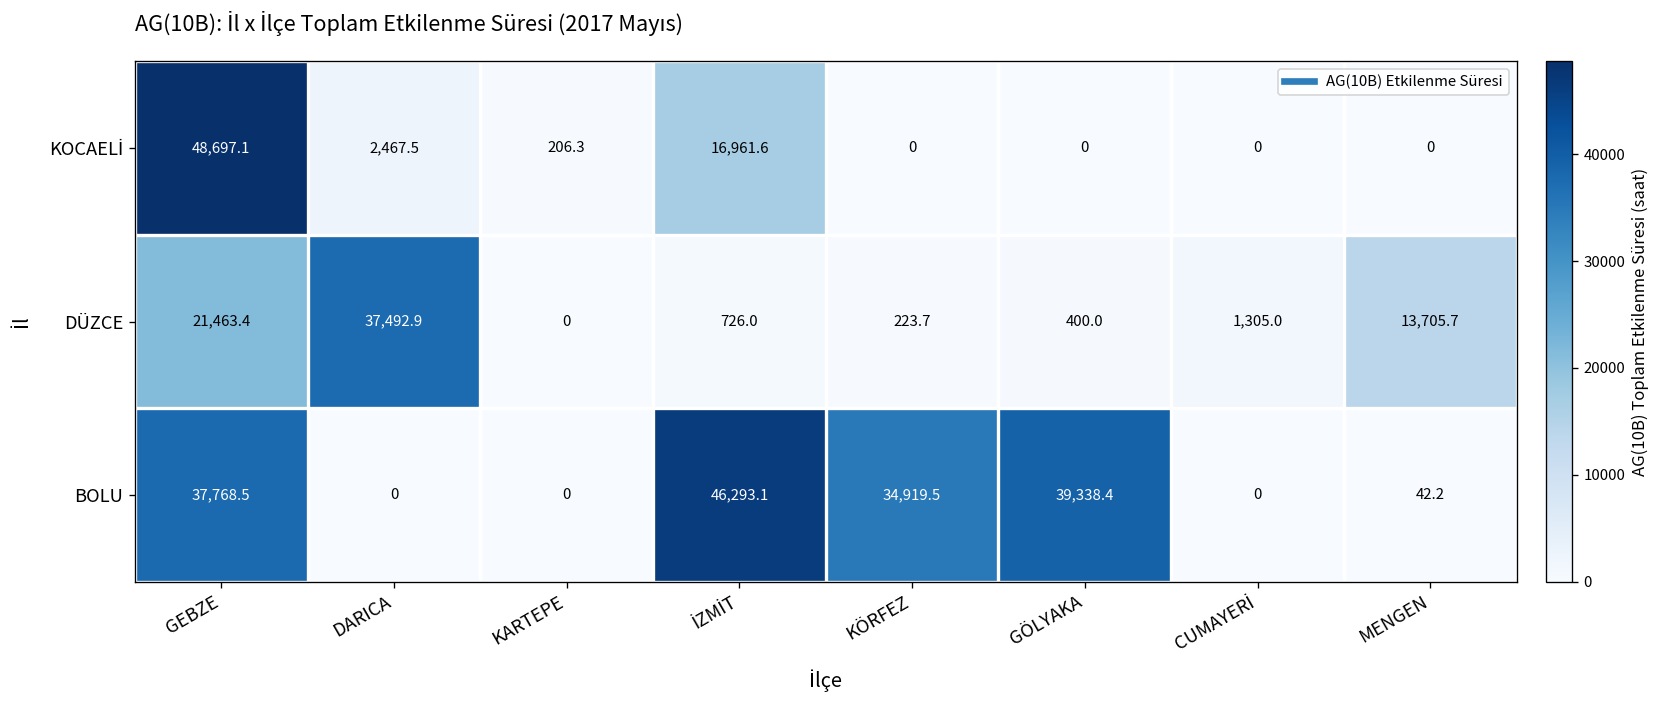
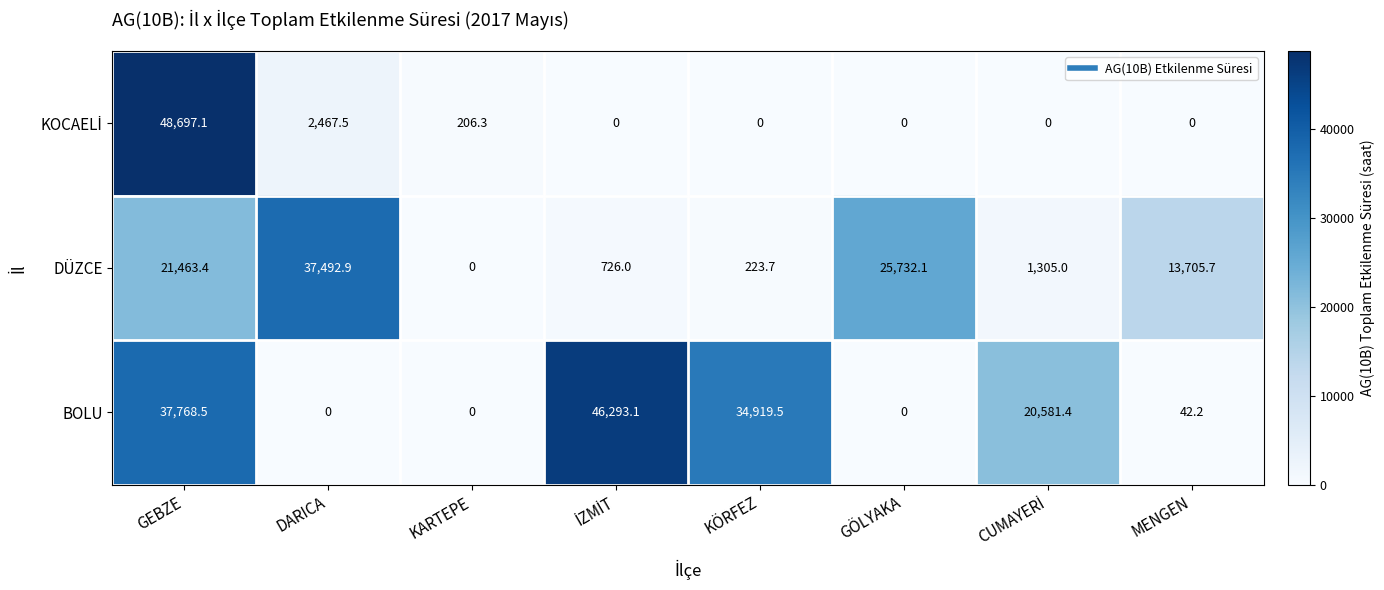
  {
    "KOCAELİ": {
      "GEBZE": "48,697.1",
      "DARICA": "2,467.5",
      "KARTEPE": "206.3",
-     "İZMİT": "16,961.6",
+     "İZMİT": "0",
      "KÖRFEZ": "0",
      "GÖLYAKA": "0",
      "CUMAYERİ": "0",
      "MENGEN": "0"
    },
    "DÜZCE": {
      "GEBZE": "21,463.4",
      "DARICA": "37,492.9",
      "KARTEPE": "0",
      "İZMİT": "726.0",
      "KÖRFEZ": "223.7",
-     "GÖLYAKA": "400.0",
+     "GÖLYAKA": "25,732.1",
      "CUMAYERİ": "1,305.0",
      "MENGEN": "13,705.7"
    },
    "BOLU": {
      "GEBZE": "37,768.5",
      "DARICA": "0",
      "KARTEPE": "0",
      "İZMİT": "46,293.1",
      "KÖRFEZ": "34,919.5",
-     "GÖLYAKA": "39,338.4",
-     "CUMAYERİ": "0",
+     "GÖLYAKA": "0",
+     "CUMAYERİ": "20,581.4",
      "MENGEN": "42.2"
    }
  }
